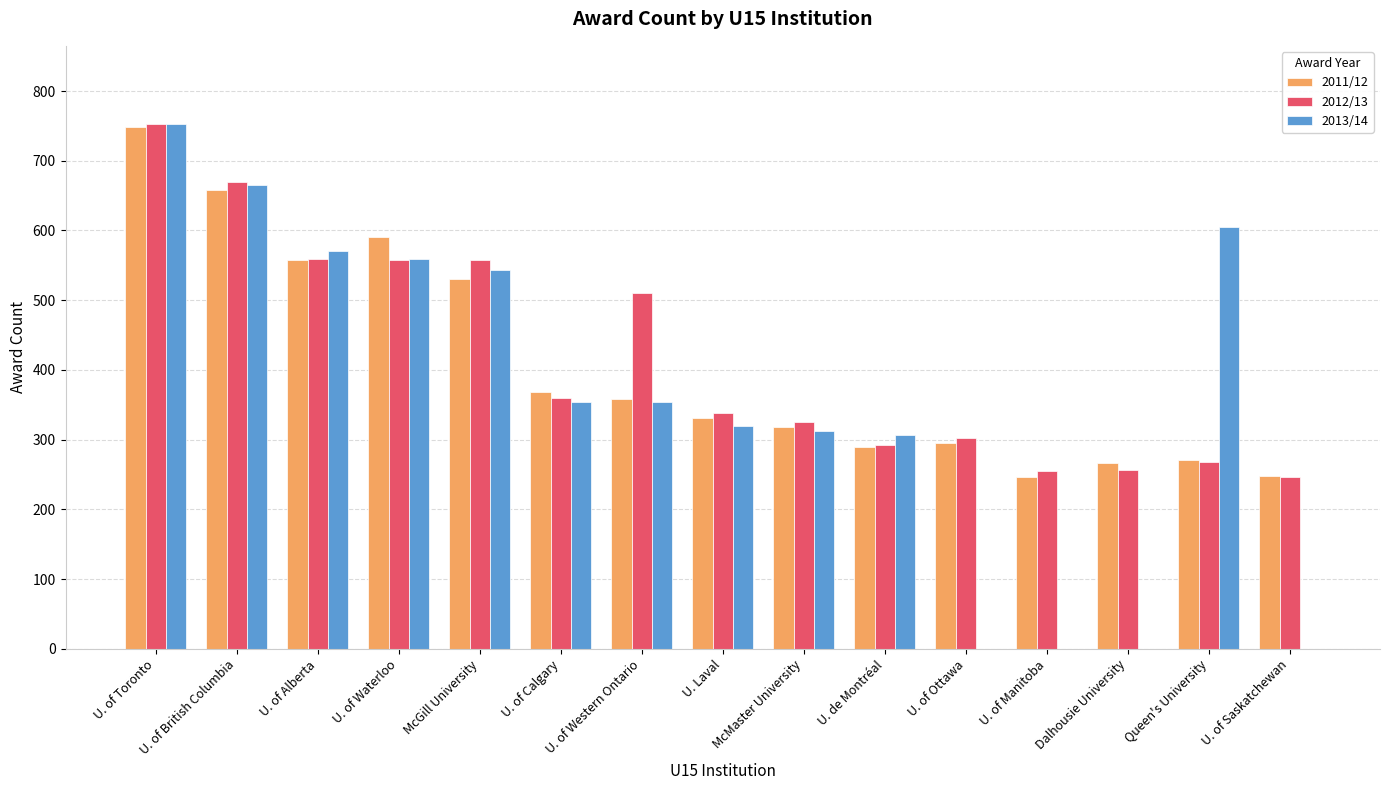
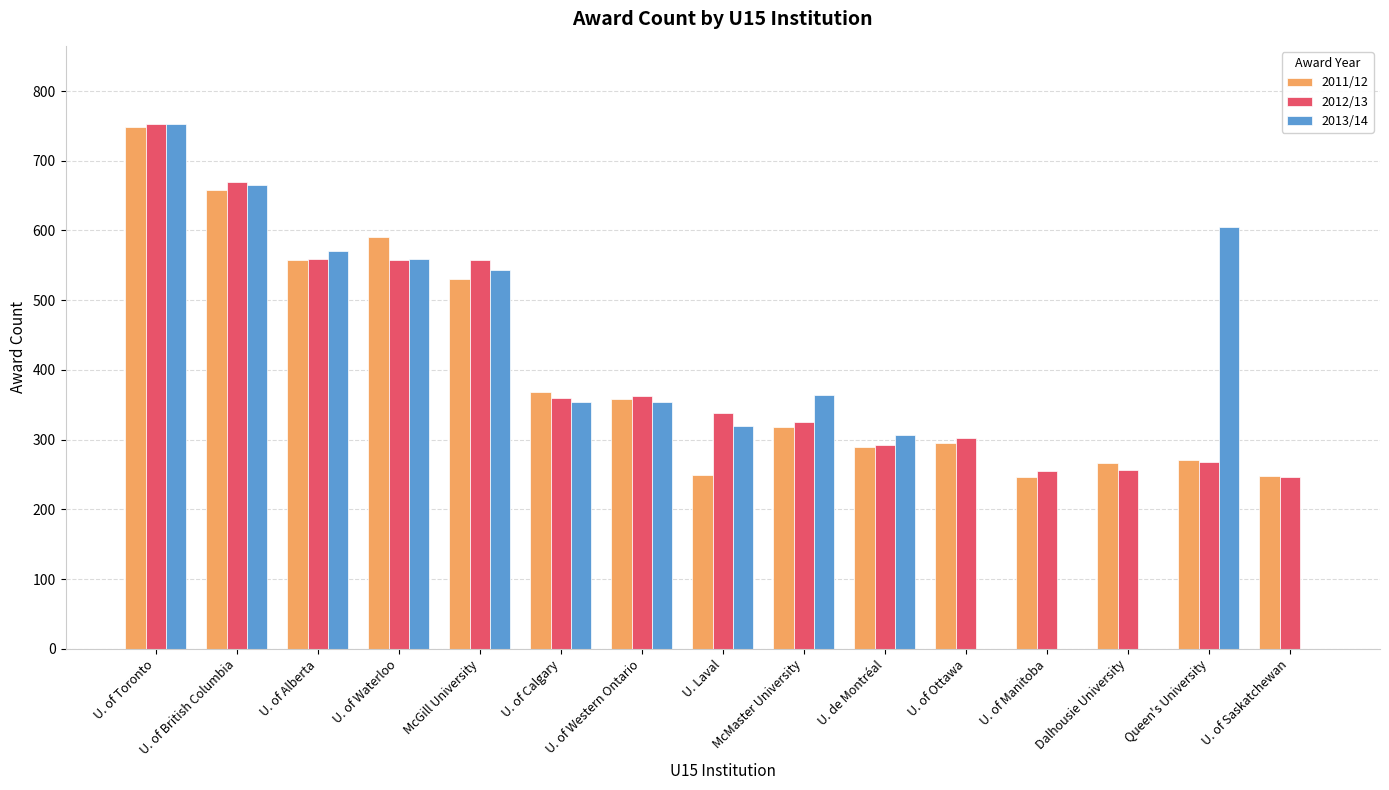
  {
    "2011/12": {
      "U. of Toronto": 750,
      "U. of British Columbia": 660,
      "U. of Alberta": 560,
      "U. of Waterloo": 590,
      "McGill University": 530,
      "U. of Calgary": 370,
      "U. of Western Ontario": 360,
-     "U. Laval": 330,
+     "U. Laval": 250,
      "McMaster University": 320,
      "U. de Montréal": 290,
      "U. of Ottawa": 300,
      "U. of Manitoba": 250,
      "Dalhousie University": 270,
      "Queen's University": 270,
      "U. of Saskatchewan": 250
    },
    "2012/13": {
      "U. of Toronto": 750,
      "U. of British Columbia": 670,
      "U. of Alberta": 560,
      "U. of Waterloo": 560,
      "McGill University": 560,
      "U. of Calgary": 360,
-     "U. of Western Ontario": 510,
+     "U. of Western Ontario": 360,
      "U. Laval": 340,
      "McMaster University": 330,
      "U. de Montréal": 290,
      "U. of Ottawa": 300,
      "U. of Manitoba": 260,
      "Dalhousie University": 260,
      "Queen's University": 270,
      "U. of Saskatchewan": 250
    },
    "2013/14": {
      "U. of Toronto": 750,
      "U. of British Columbia": 670,
      "U. of Alberta": 570,
      "U. of Waterloo": 560,
      "McGill University": 540,
      "U. of Calgary": 350,
      "U. of Western Ontario": 350,
      "U. Laval": 320,
-     "McMaster University": 310,
+     "McMaster University": 360,
      "U. de Montréal": 310,
      "U. of Ottawa": 0,
      "U. of Manitoba": 0,
      "Dalhousie University": 0,
      "Queen's University": 610,
      "U. of Saskatchewan": 0
    }
  }
